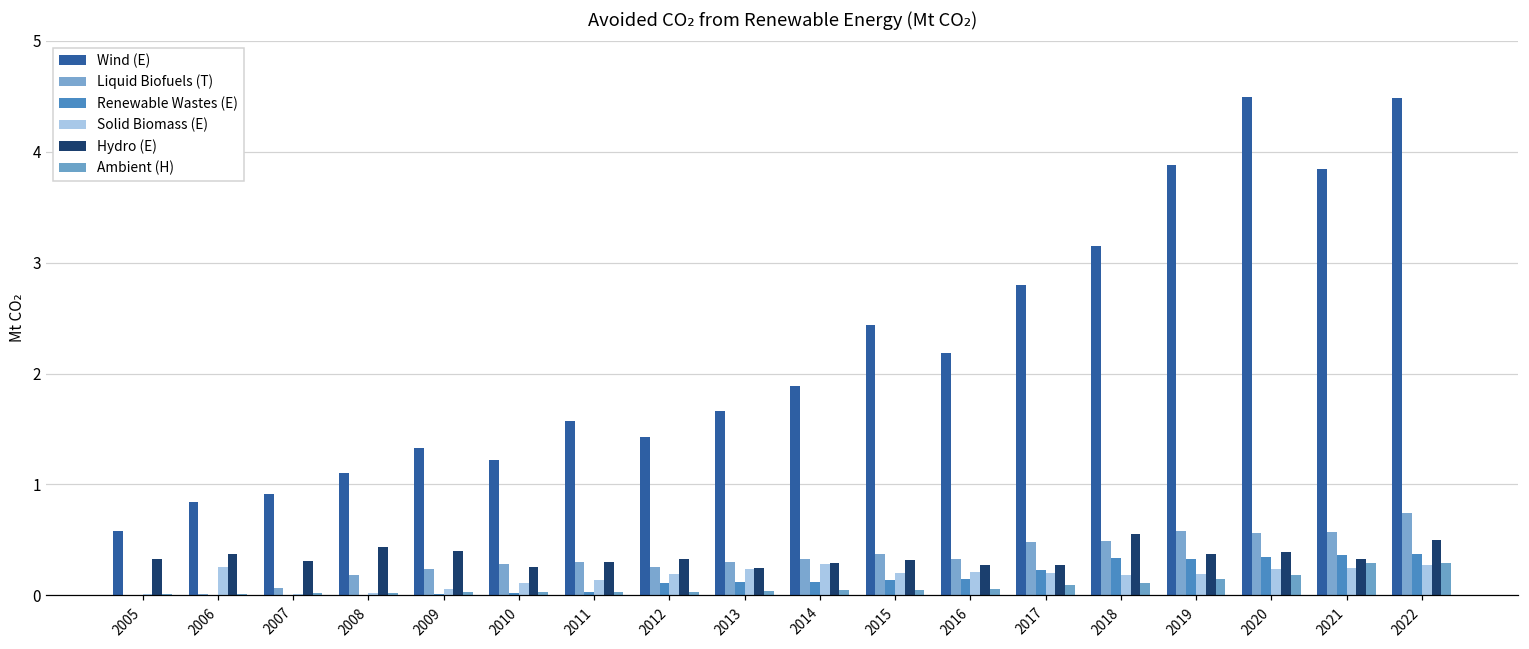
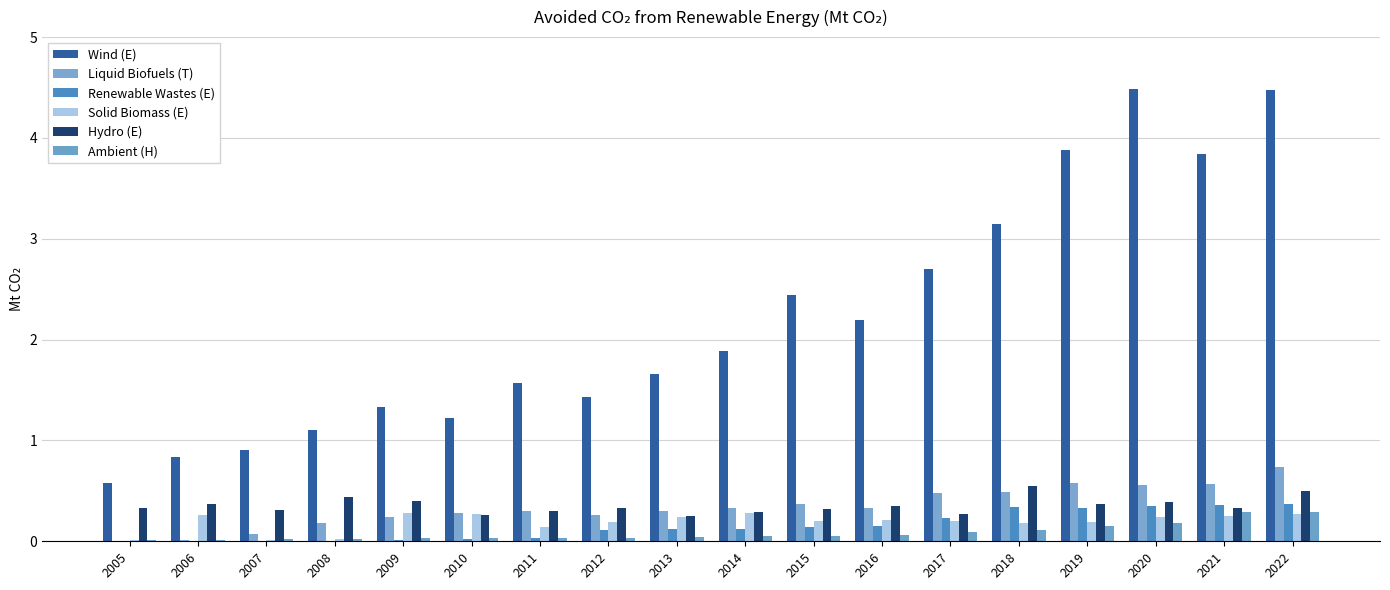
  {
    "Wind (E)": {
      "2005": 0.6,
      "2006": 0.84,
      "2007": 0.9,
      "2008": 1.1,
      "2009": 1.33,
      "2010": 1.2,
      "2011": 1.57,
      "2012": 1.43,
      "2013": 1.66,
      "2014": 1.9,
      "2015": 2.44,
      "2016": 2.2,
-     "2017": 2.8,
+     "2017": 2.7,
      "2018": 3.15,
      "2019": 3.9,
      "2020": 4.5,
      "2021": 3.84,
      "2022": 4.5
    },
    "Solid Biomass (E)": {
      "2006": 0.26,
-     "2009": 0.06,
-     "2010": 0.11,
+     "2009": 0.28,
+     "2010": 0.27,
      "2011": 0.14,
      "2012": 0.19,
      "2013": 0.24,
      "2014": 0.28,
      "2015": 0.20,
      "2016": 0.21,
      "2017": 0.20,
      "2018": 0.18,
      "2019": 0.19,
      "2020": 0.24,
      "2021": 0.25,
      "2022": 0.27
    },
    "Hydro (E)": {
      "2005": 0.33,
      "2006": 0.37,
      "2007": 0.31,
      "2008": 0.44,
      "2009": 0.40,
      "2010": 0.26,
      "2011": 0.30,
      "2012": 0.33,
      "2013": 0.25,
      "2014": 0.29,
      "2015": 0.32,
-     "2016": 0.27,
+     "2016": 0.35,
      "2017": 0.27,
      "2018": 0.55,
      "2019": 0.37,
      "2020": 0.39,
      "2021": 0.33,
      "2022": 0.50
    }
  }
